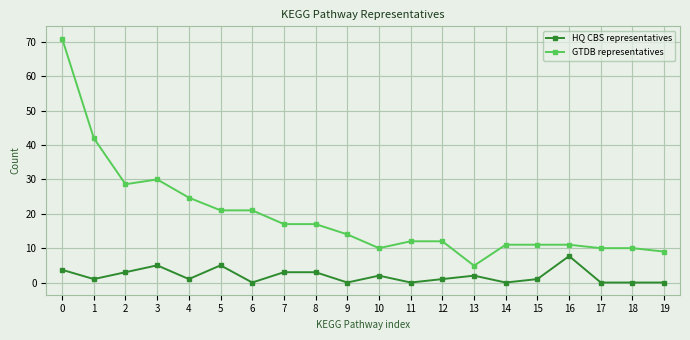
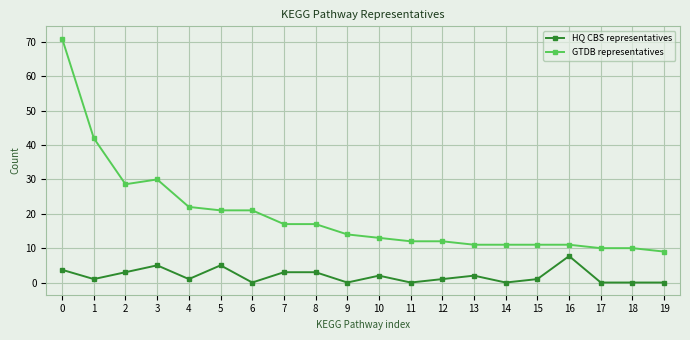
  {
    "HQ CBS representatives": {
      "0": 4,
      "1": 1,
      "2": 3,
      "3": 5,
      "4": 1,
      "5": 5,
      "6": 0,
      "7": 3,
      "8": 3,
      "9": 0,
      "10": 2,
      "11": 0,
      "12": 1,
      "13": 2,
      "14": 0,
      "15": 1,
      "16": 8,
      "17": 0,
      "18": 0,
      "19": 0
    },
    "GTDB representatives": {
      "0": 71,
      "1": 42,
      "2": 29,
      "3": 30,
-     "4": 25,
+     "4": 22,
      "5": 21,
      "6": 21,
      "7": 17,
      "8": 17,
      "9": 14,
-     "10": 10,
+     "10": 13,
      "11": 12,
      "12": 12,
-     "13": 5,
+     "13": 11,
      "14": 11,
      "15": 11,
      "16": 11,
      "17": 10,
      "18": 10,
      "19": 9
    }
  }
